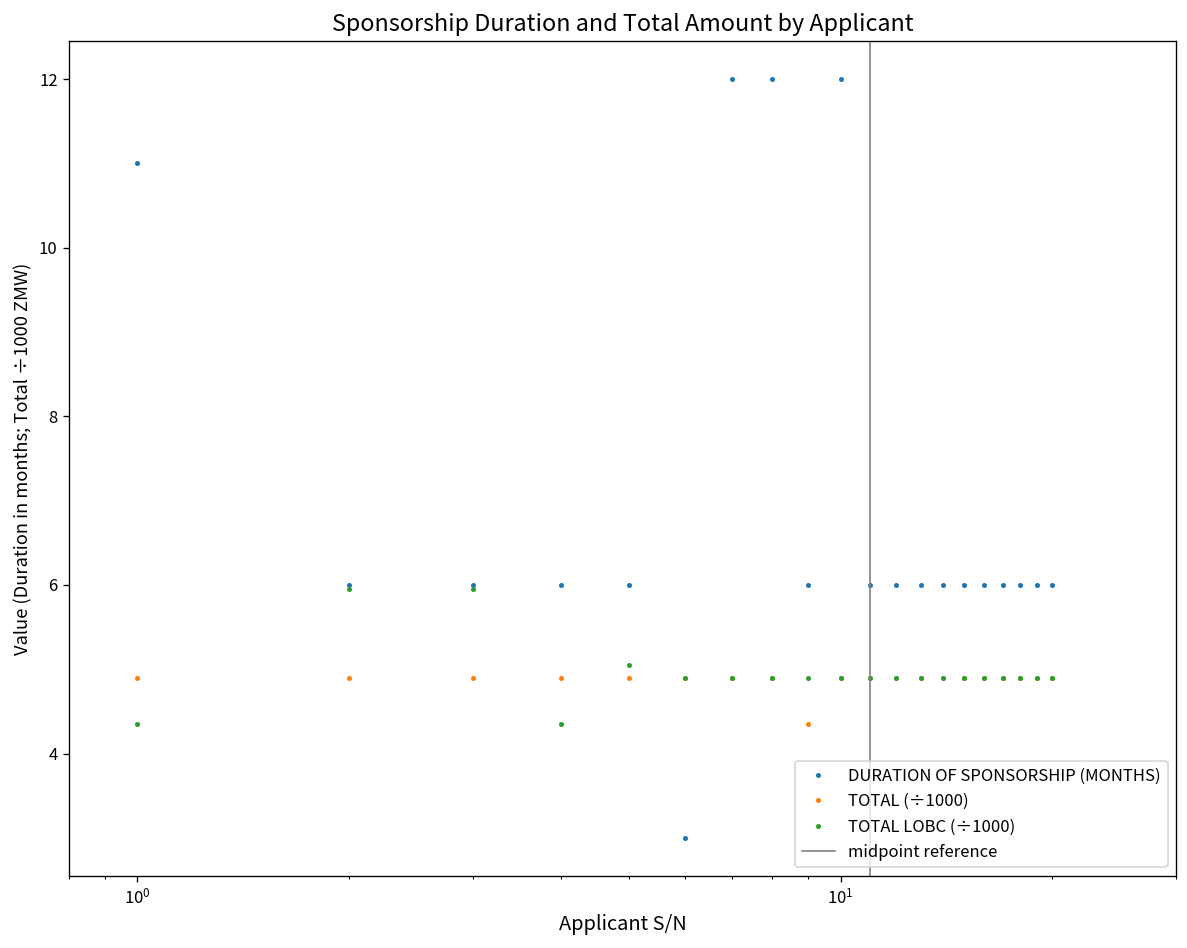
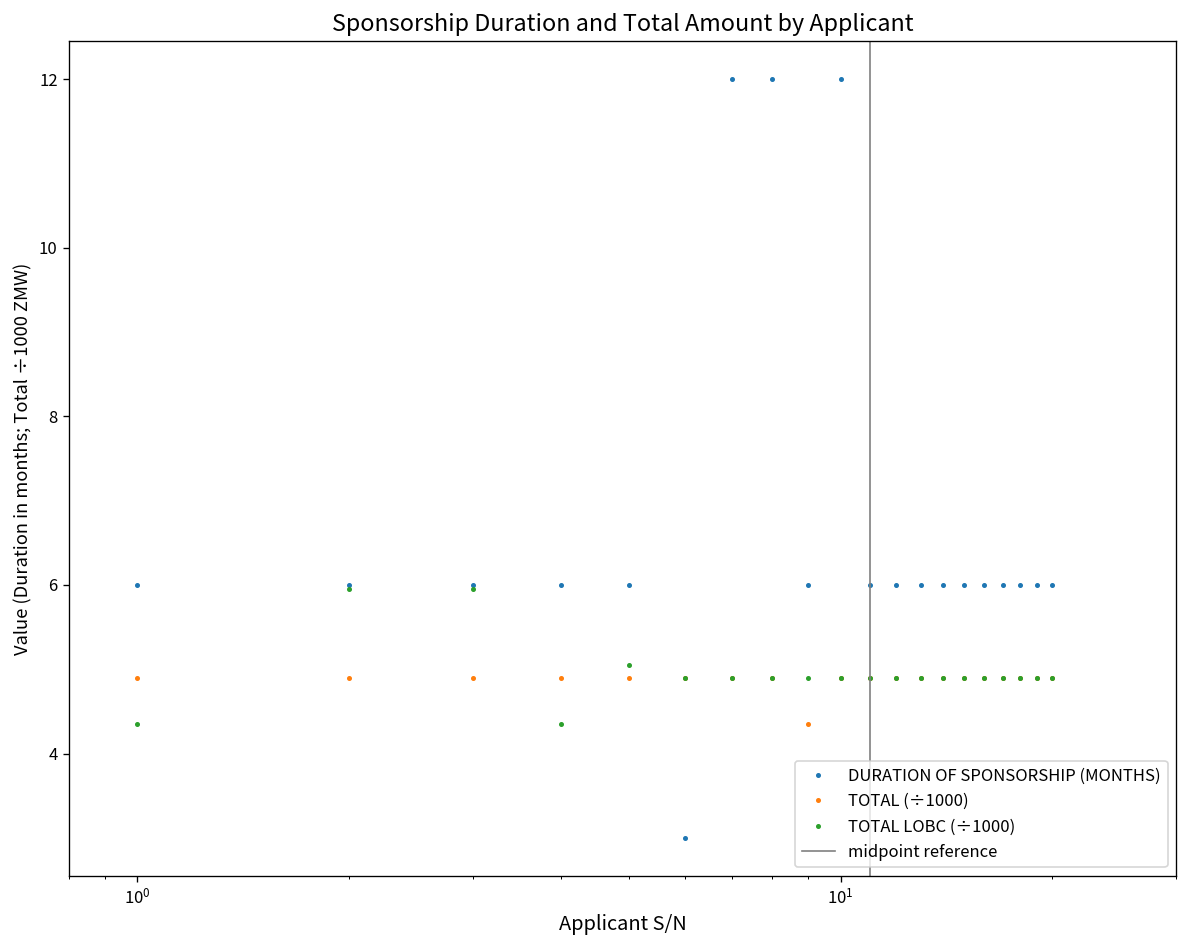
  {
    "DURATION OF SPONSORSHIP (MONTHS)": {
-     "10^0": 11,
+     "10^0": 6,
      "10^1": 12
    },
    "TOTAL (÷1000)": {
      "10^0": 4.9
    },
    "TOTAL LOBC (÷1000)": {
      "10^0": 4.4
    }
  }
